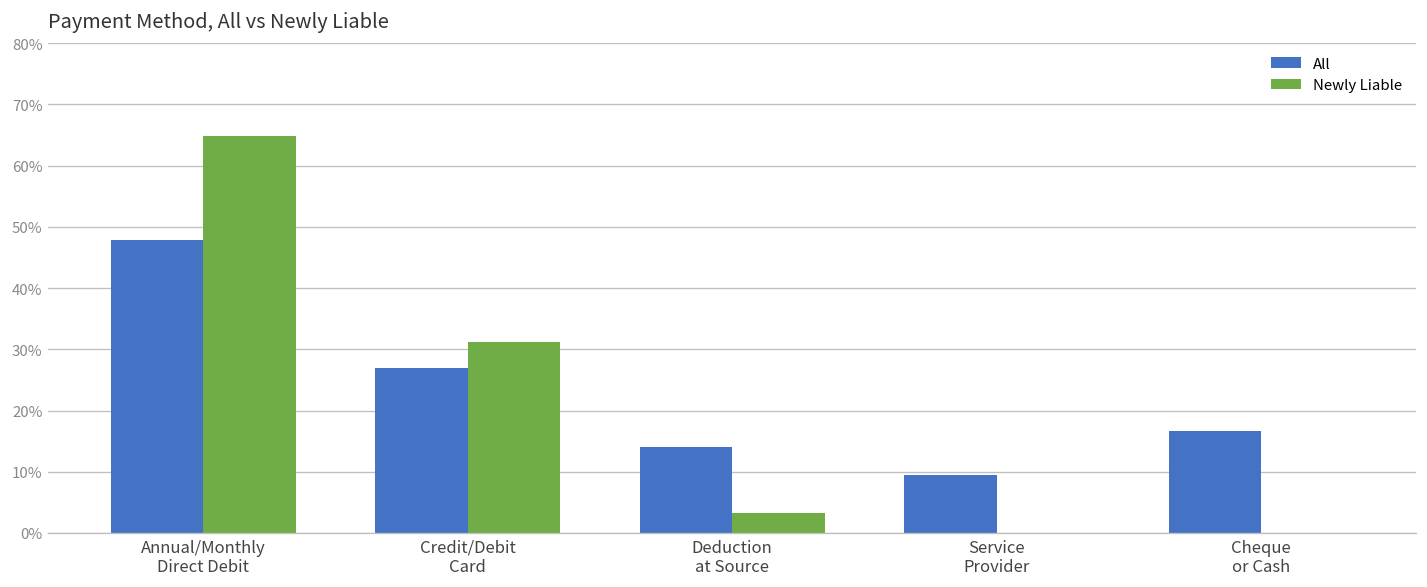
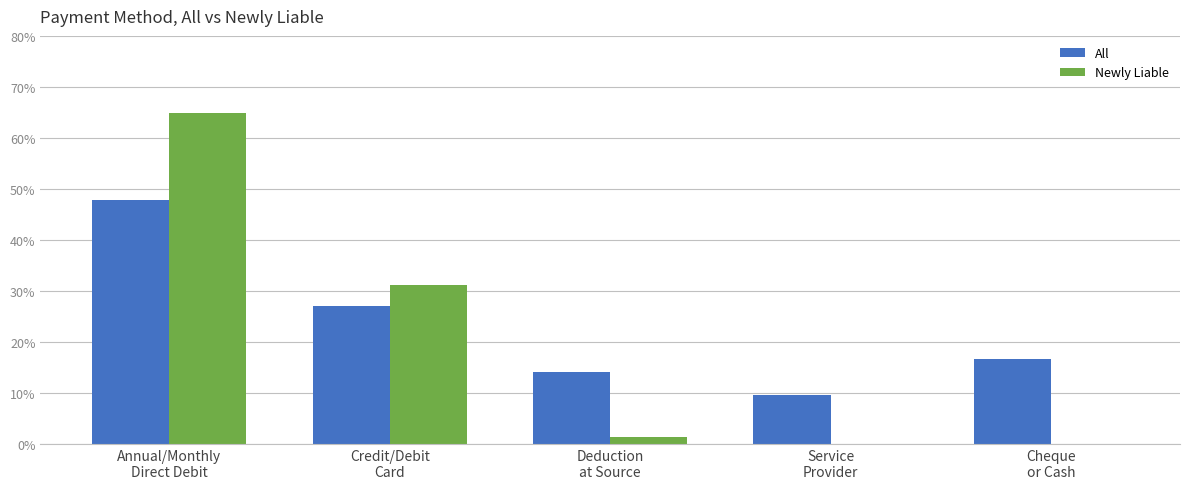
  {
    "All": {
      "Annual/Monthly Direct Debit": "48%",
      "Credit/Debit Card": "27%",
      "Deduction at Source": "14%",
      "Service Provider": "10%",
      "Cheque or Cash": "17%"
    },
    "Newly Liable": {
      "Annual/Monthly Direct Debit": "65%",
      "Credit/Debit Card": "31%",
-     "Deduction at Source": "3%",
+     "Deduction at Source": "1%",
      "Service Provider": "0%",
      "Cheque or Cash": "0%"
    }
  }
